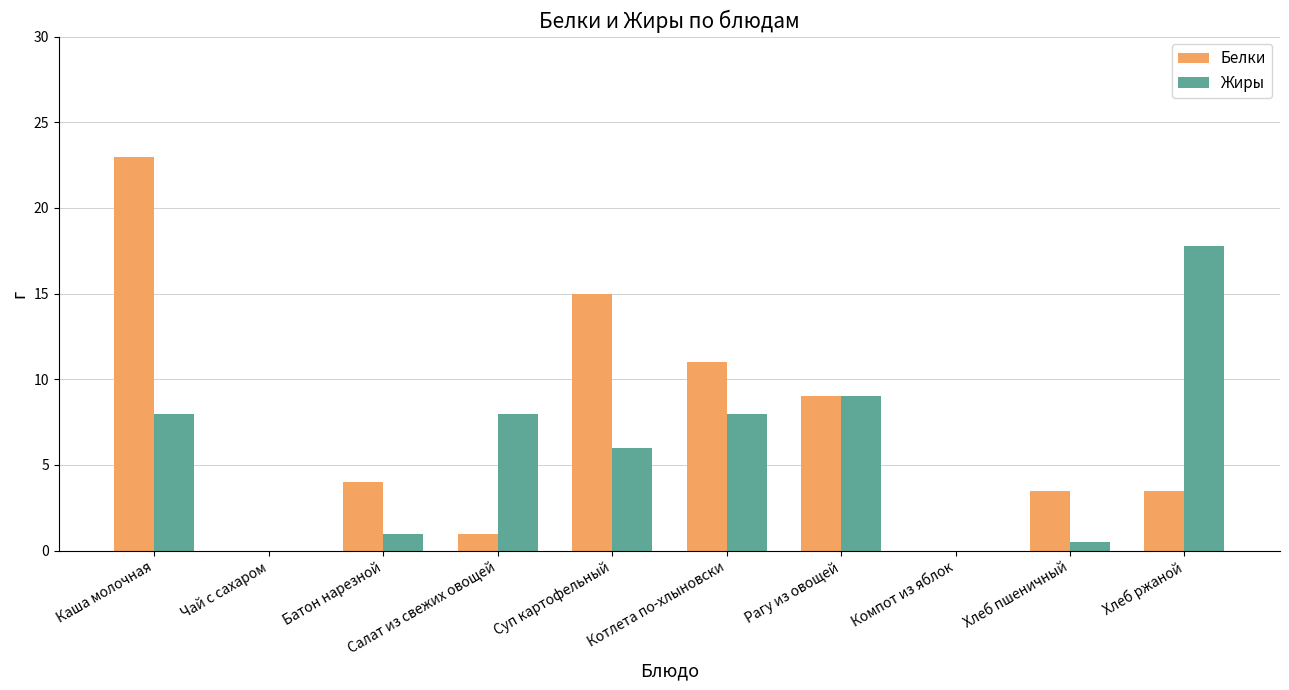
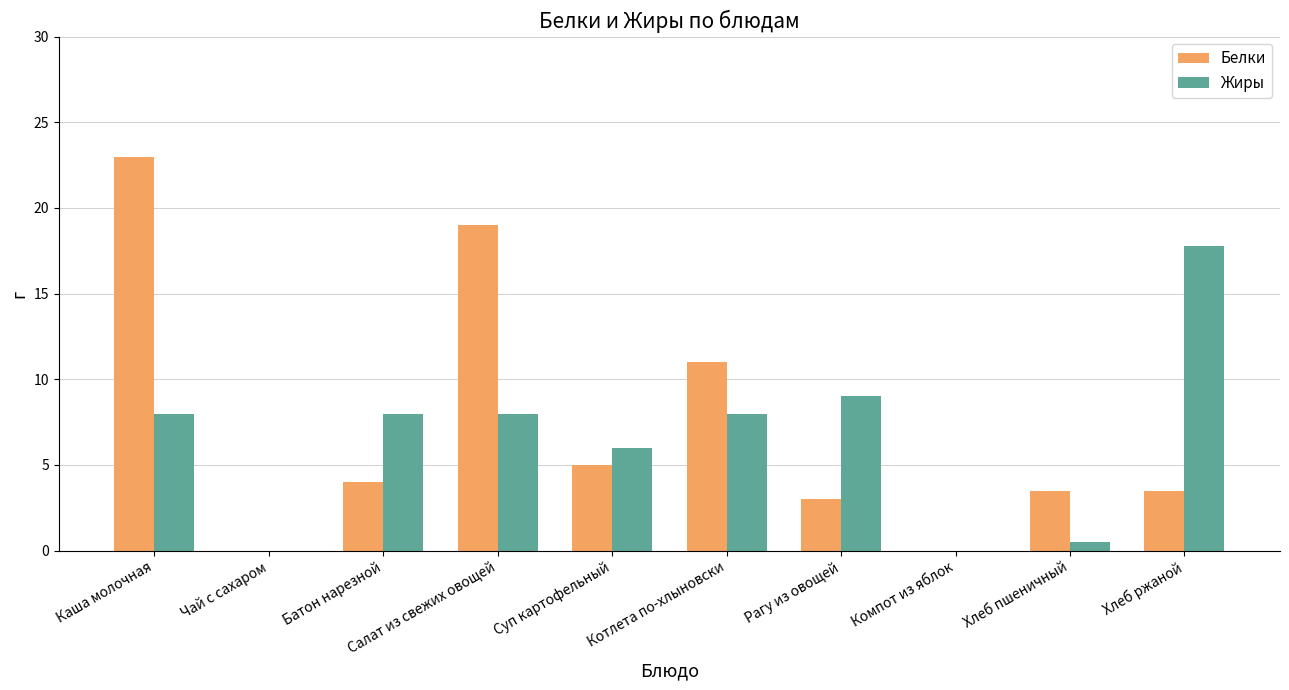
  {
    "Белки": {
      "Каша молочная": 23,
      "Чай с сахаром": 0,
      "Батон нарезной": 4,
-     "Салат из свежих овощей": 1,
-     "Суп картофельный": 15,
+     "Салат из свежих овощей": 19,
+     "Суп картофельный": 5,
      "Котлета по-хлыновски": 11,
-     "Рагу из овощей": 9,
+     "Рагу из овощей": 3,
      "Компот из яблок": 0,
      "Хлеб пшеничный": 3.5,
      "Хлеб ржаной": 3.5
    },
    "Жиры": {
      "Каша молочная": 8,
      "Чай с сахаром": 0,
-     "Батон нарезной": 1,
+     "Батон нарезной": 8,
      "Салат из свежих овощей": 8,
      "Суп картофельный": 6,
      "Котлета по-хлыновски": 8,
      "Рагу из овощей": 9,
      "Компот из яблок": 0,
      "Хлеб пшеничный": 0.5,
      "Хлеб ржаной": 17.8
    }
  }
